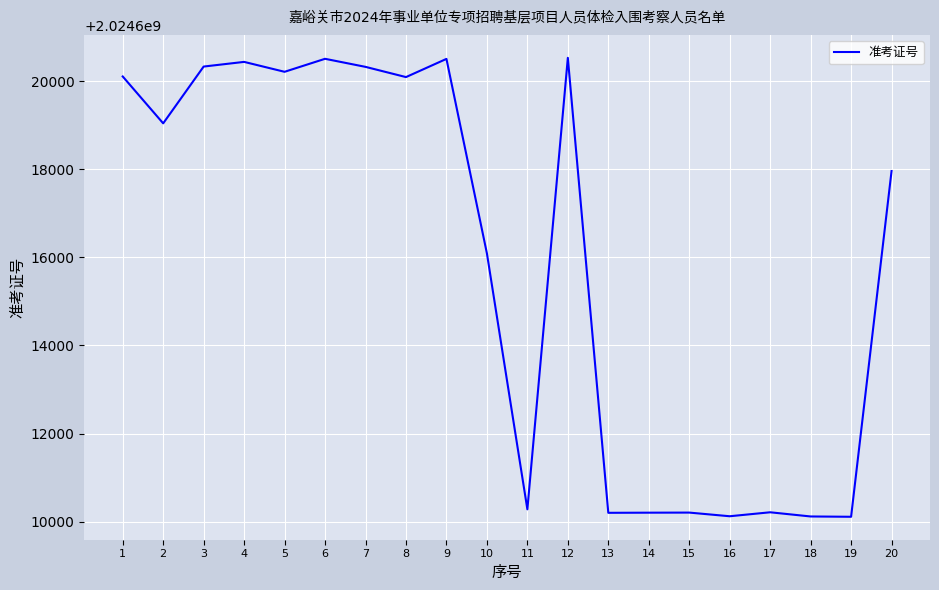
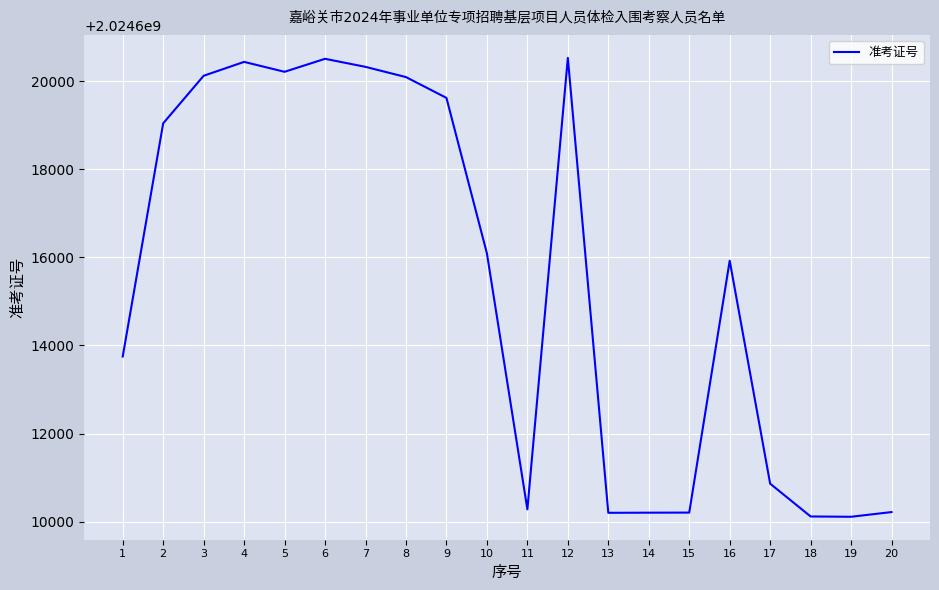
  {
-   "1": 2024620100,
+   "1": 2024613700,
    "2": 2024619000,
-   "3": 2024620300,
+   "3": 2024620100,
    "4": 2024620400,
    "5": 2024620200,
    "6": 2024620500,
    "7": 2024620300,
    "8": 2024620100,
-   "9": 2024620500,
+   "9": 2024619600,
    "10": 2024616100,
    "11": 2024610300,
    "12": 2024620500,
    "13": 2024610200,
    "14": 2024610200,
    "15": 2024610200,
-   "16": 2024610100,
-   "17": 2024610200,
+   "16": 2024615900,
+   "17": 2024610900,
    "18": 2024610100,
    "19": 2024610100,
-   "20": 2024618000
+   "20": 2024610200
  }
